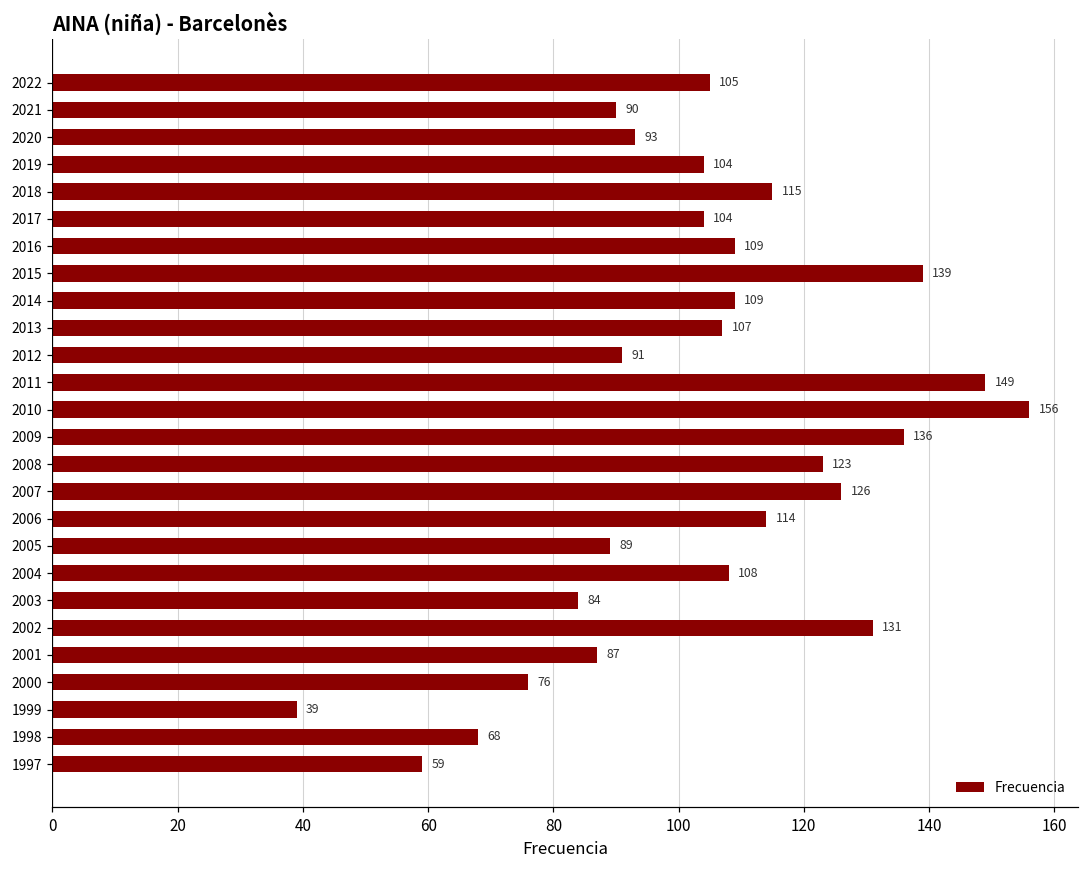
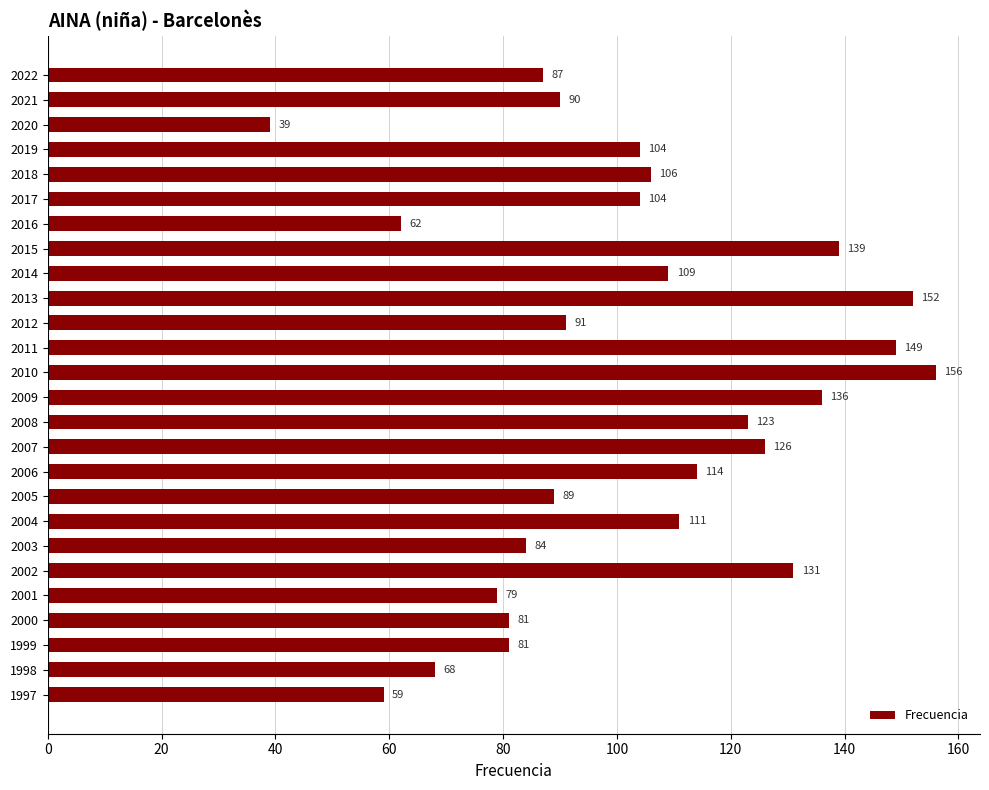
  {
-   "2022": 105,
+   "2022": 87,
    "2021": 90,
-   "2020": 93,
+   "2020": 39,
    "2019": 104,
-   "2018": 115,
+   "2018": 106,
    "2017": 104,
-   "2016": 109,
+   "2016": 62,
    "2015": 139,
    "2014": 109,
-   "2013": 107,
+   "2013": 152,
    "2012": 91,
    "2011": 149,
    "2010": 156,
    "2009": 136,
    "2008": 123,
    "2007": 126,
    "2006": 114,
    "2005": 89,
-   "2004": 108,
+   "2004": 111,
    "2003": 84,
    "2002": 131,
-   "2001": 87,
-   "2000": 76,
-   "1999": 39,
+   "2001": 79,
+   "2000": 81,
+   "1999": 81,
    "1998": 68,
    "1997": 59
  }
